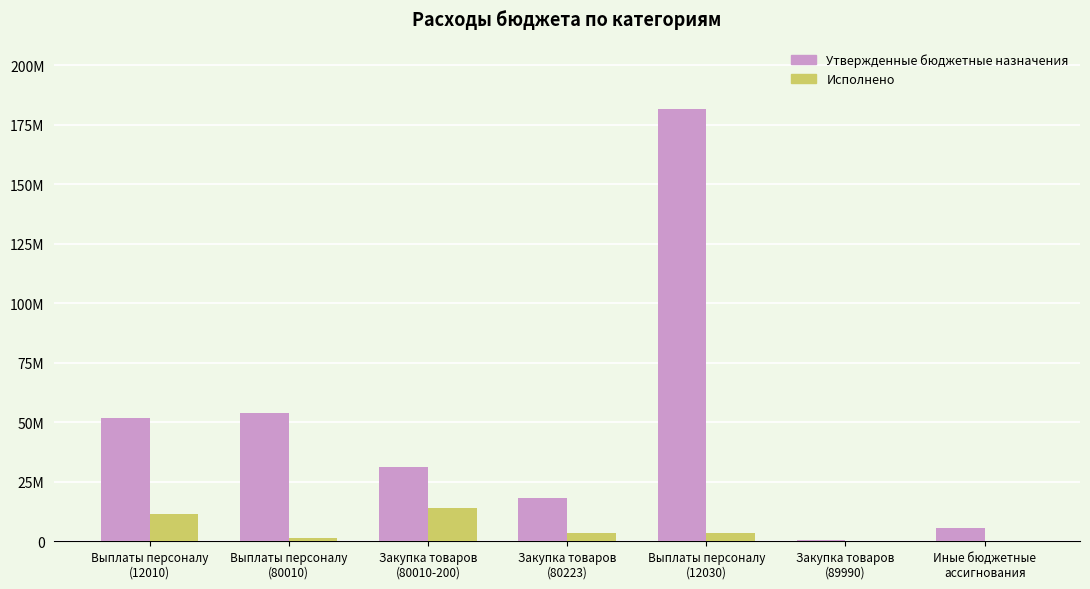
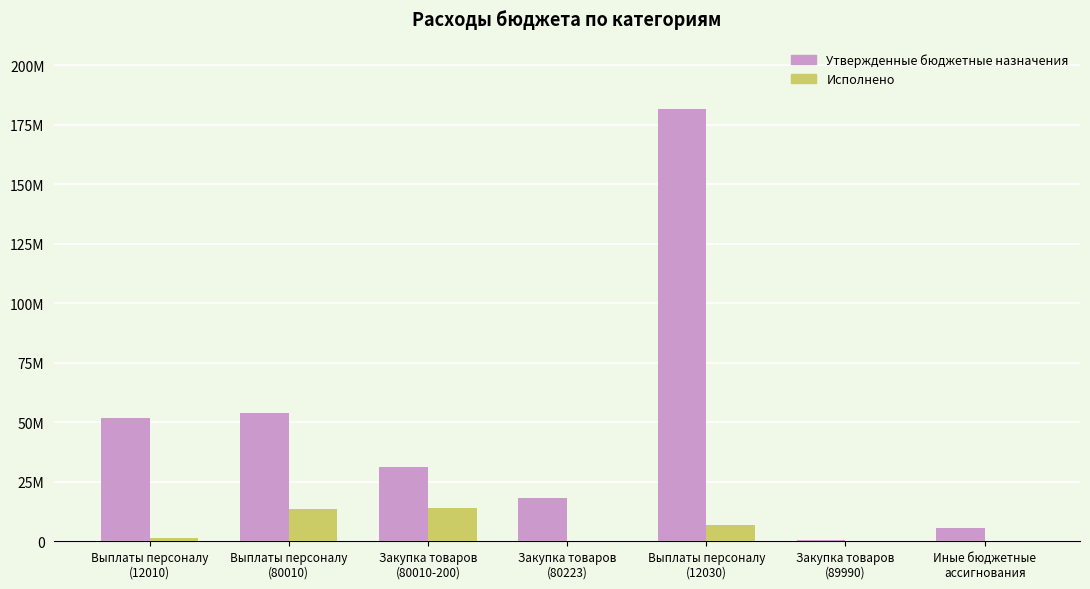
  {
    "Утвержденные бюджетные назначения": {
      "Выплаты персоналу (12010)": 52000000,
      "Выплаты персоналу (80010)": 54000000,
      "Закупка товаров (80010-200)": 31000000,
      "Закупка товаров (80223)": 18000000,
      "Выплаты персоналу (12030)": 182000000,
      "Иные бюджетные ассигнования": 6000000
    },
    "Исполнено": {
-     "Выплаты персоналу (12010)": 11000000,
-     "Выплаты персоналу (80010)": 1000000,
+     "Выплаты персоналу (12010)": 1000000,
+     "Выплаты персоналу (80010)": 14000000,
      "Закупка товаров (80010-200)": 14000000,
-     "Закупка товаров (80223)": 3000000,
-     "Выплаты персоналу (12030)": 3000000,
+     "Закупка товаров (80223)": 0,
+     "Выплаты персоналу (12030)": 7000000,
      "Закупка товаров (89990)": 0,
      "Иные бюджетные ассигнования": 0
    }
  }
